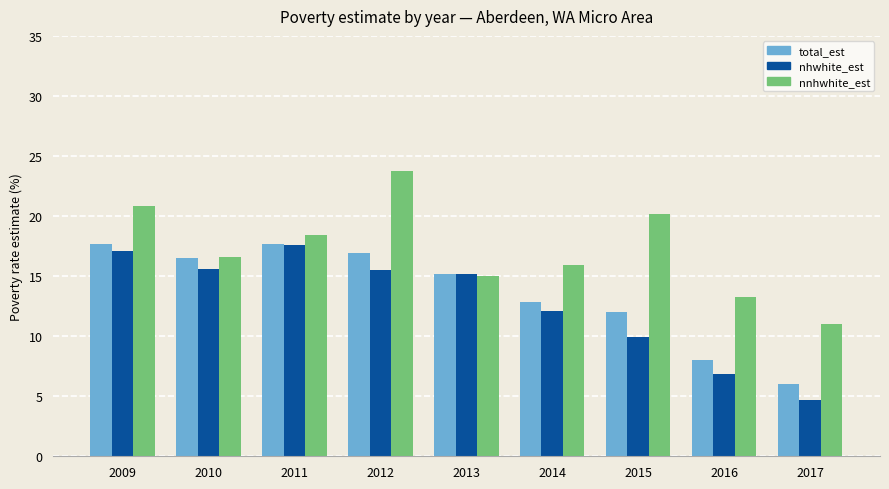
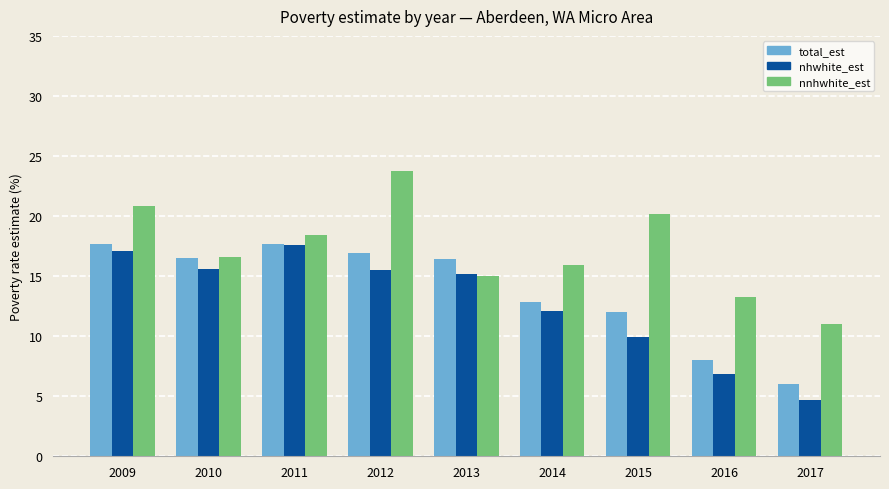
  {
    "total_est": {
      "2009": 17.6,
      "2010": 16.5,
      "2011": 17.7,
      "2012": 16.9,
-     "2013": 15.2,
+     "2013": 16.4,
      "2014": 12.9,
      "2015": 12.0,
      "2016": 8.0,
      "2017": 6.0
    },
    "nhwhite_est": {
      "2009": 17.1,
      "2010": 15.6,
      "2011": 17.6,
      "2012": 15.5,
      "2013": 15.2,
      "2014": 12.1,
      "2015": 9.9,
      "2016": 6.8,
      "2017": 4.7
    },
    "nnhwhite_est": {
      "2009": 20.8,
      "2010": 16.6,
      "2011": 18.4,
      "2012": 23.8,
      "2013": 15.0,
      "2014": 15.9,
      "2015": 20.2,
      "2016": 13.2,
      "2017": 11.0
    }
  }
